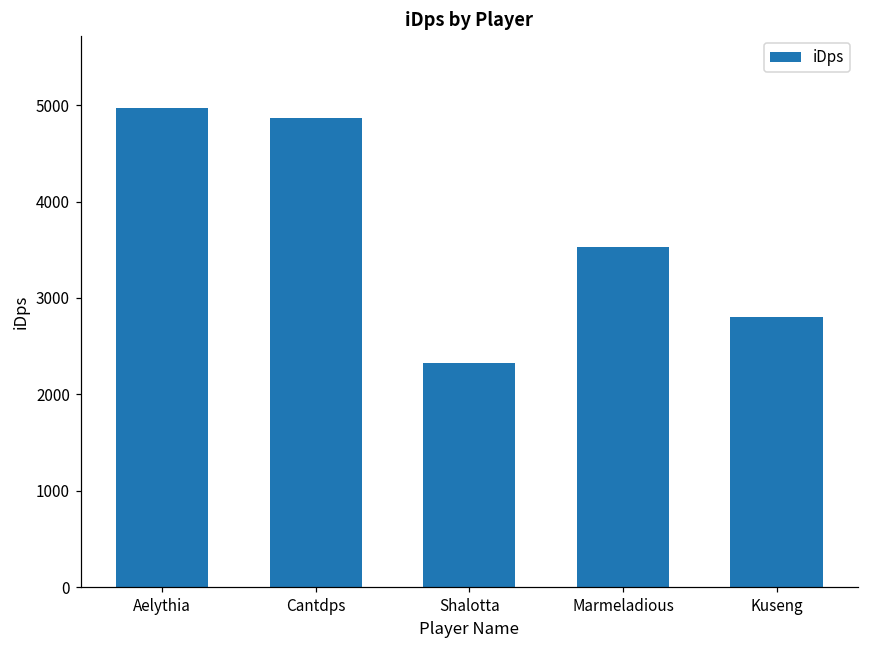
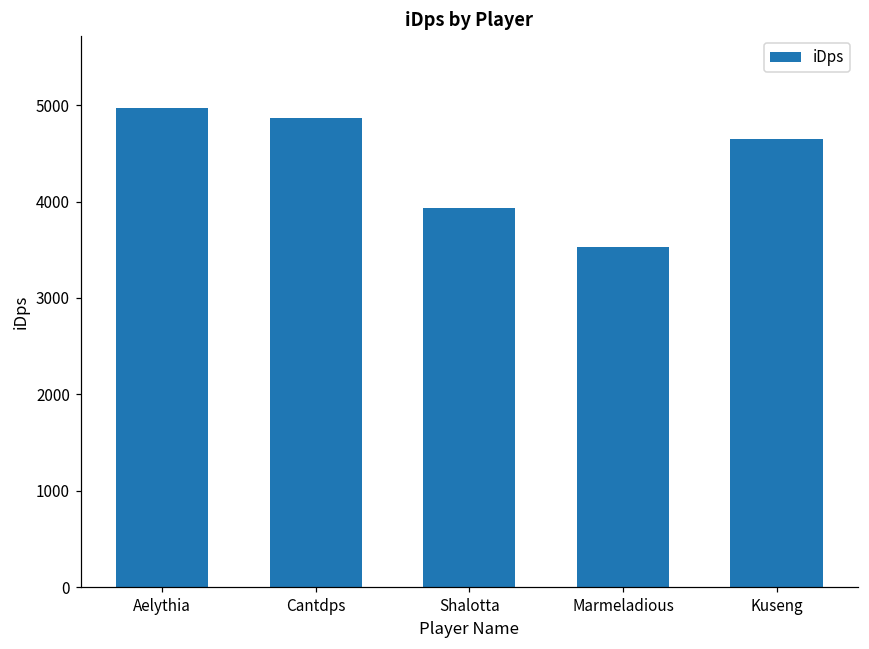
  {
    "Aelythia": 5000,
    "Cantdps": 4900,
-   "Shalotta": 2300,
+   "Shalotta": 3900,
    "Marmeladious": 3500,
-   "Kuseng": 2800
+   "Kuseng": 4600
  }
